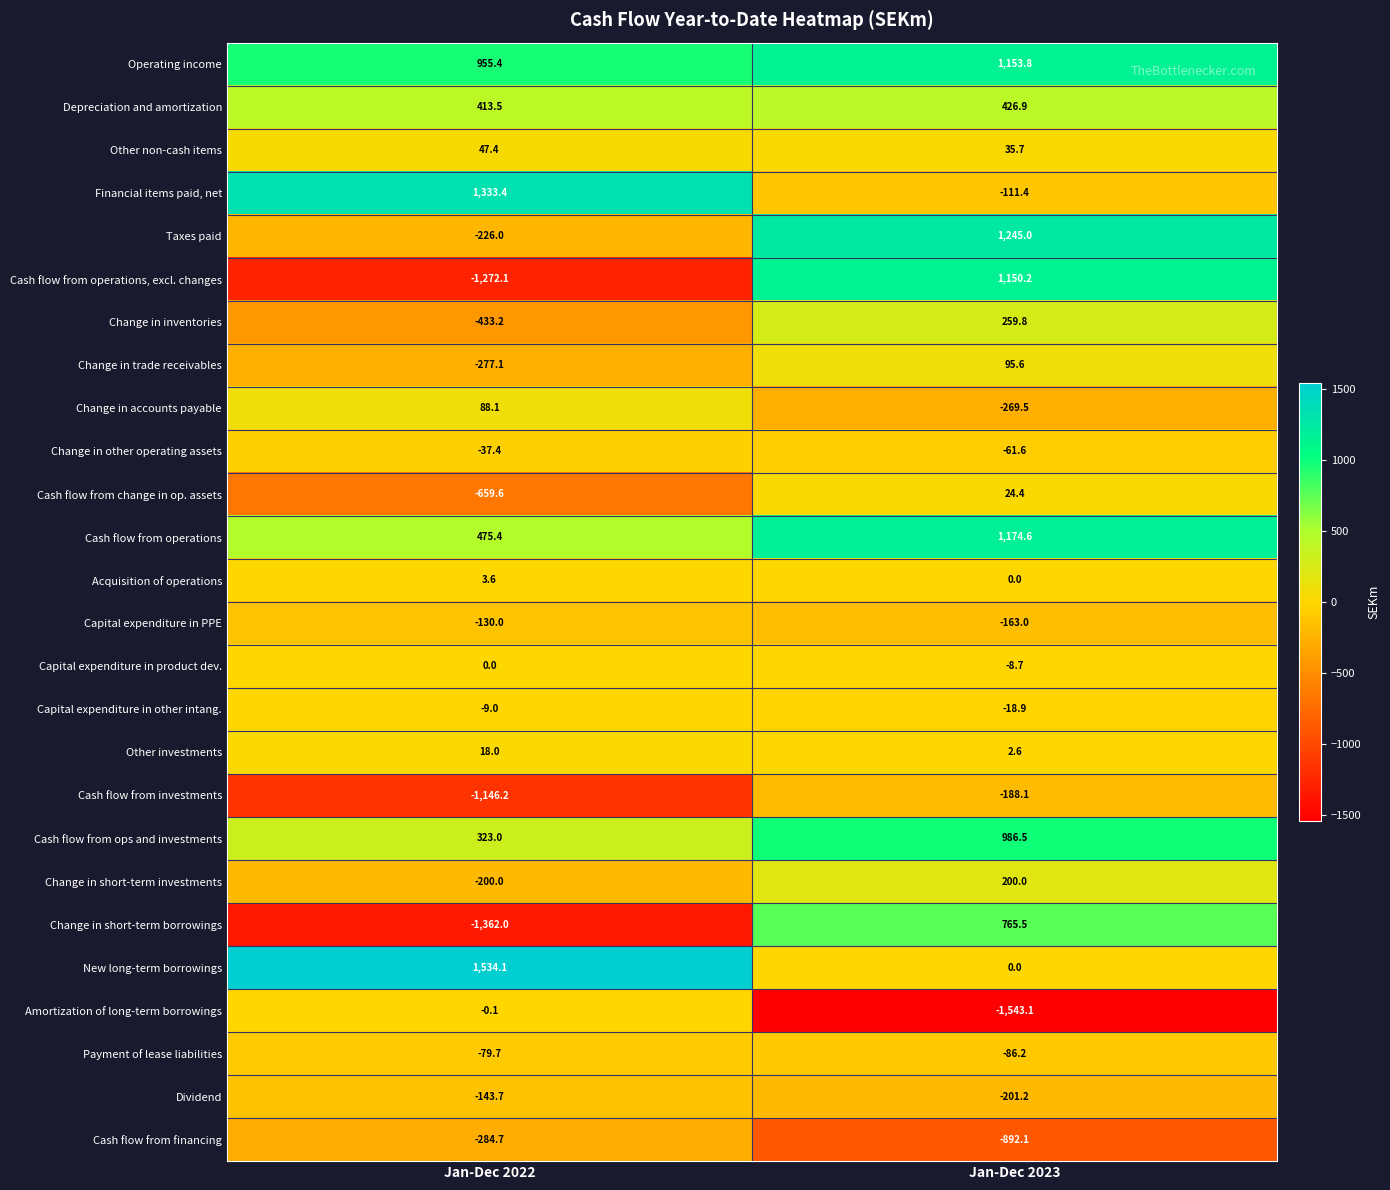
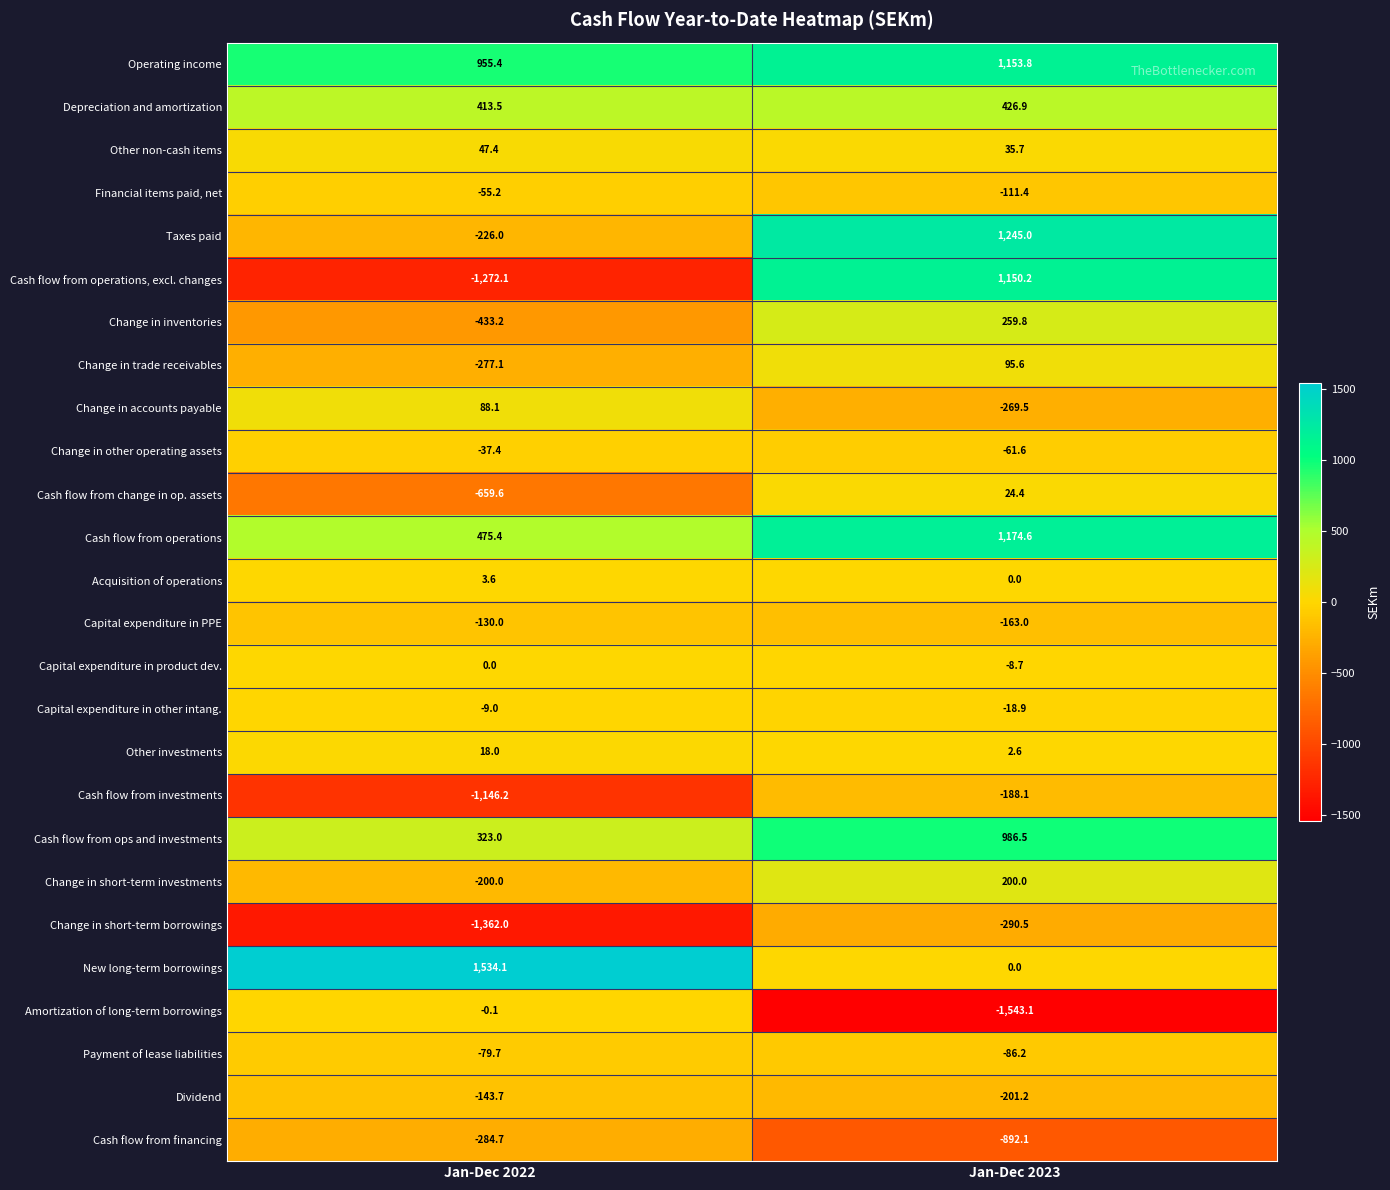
  {
    "Operating income": {
      "Jan-Dec 2022": "955.4"
    },
    "Depreciation and amortization": {
      "Jan-Dec 2022": "413.5",
      "Jan-Dec 2023": "426.9"
    },
    "Other non-cash items": {
      "Jan-Dec 2022": "47.4",
      "Jan-Dec 2023": "35.7"
    },
    "Financial items paid, net": {
-     "Jan-Dec 2022": "1,333.4",
+     "Jan-Dec 2022": "-55.2",
      "Jan-Dec 2023": "-111.4"
    },
    "Taxes paid": {
      "Jan-Dec 2022": "-226.0",
      "Jan-Dec 2023": "1,245.0"
    },
    "Cash flow from operations, excl. changes": {
      "Jan-Dec 2022": "-1,272.1",
      "Jan-Dec 2023": "1,150.2"
    },
    "Change in inventories": {
      "Jan-Dec 2022": "-433.2",
      "Jan-Dec 2023": "259.8"
    },
    "Change in trade receivables": {
      "Jan-Dec 2022": "-277.1",
      "Jan-Dec 2023": "95.6"
    },
    "Change in accounts payable": {
      "Jan-Dec 2022": "88.1",
      "Jan-Dec 2023": "-269.5"
    },
    "Change in other operating assets": {
      "Jan-Dec 2022": "-37.4",
      "Jan-Dec 2023": "-61.6"
    },
    "Cash flow from change in op. assets": {
      "Jan-Dec 2022": "-659.6",
      "Jan-Dec 2023": "24.4"
    },
    "Cash flow from operations": {
      "Jan-Dec 2022": "475.4",
      "Jan-Dec 2023": "1,174.6"
    },
    "Acquisition of operations": {
      "Jan-Dec 2022": "3.6",
      "Jan-Dec 2023": "0.0"
    },
    "Capital expenditure in PPE": {
      "Jan-Dec 2022": "-130.0",
      "Jan-Dec 2023": "-163.0"
    },
    "Capital expenditure in product dev.": {
      "Jan-Dec 2022": "0.0",
      "Jan-Dec 2023": "-8.7"
    },
    "Capital expenditure in other intang.": {
      "Jan-Dec 2022": "-9.0",
      "Jan-Dec 2023": "-18.9"
    },
    "Other investments": {
      "Jan-Dec 2022": "18.0",
      "Jan-Dec 2023": "2.6"
    },
    "Cash flow from investments": {
      "Jan-Dec 2022": "-1,146.2",
      "Jan-Dec 2023": "-188.1"
    },
    "Cash flow from ops and investments": {
      "Jan-Dec 2022": "323.0",
      "Jan-Dec 2023": "986.5"
    },
    "Change in short-term investments": {
      "Jan-Dec 2022": "-200.0",
      "Jan-Dec 2023": "200.0"
    },
    "Change in short-term borrowings": {
      "Jan-Dec 2022": "-1,362.0",
-     "Jan-Dec 2023": "765.5"
+     "Jan-Dec 2023": "-290.5"
    },
    "New long-term borrowings": {
      "Jan-Dec 2022": "1,534.1",
      "Jan-Dec 2023": "0.0"
    },
    "Amortization of long-term borrowings": {
      "Jan-Dec 2022": "-0.1",
      "Jan-Dec 2023": "-1,543.1"
    },
    "Payment of lease liabilities": {
      "Jan-Dec 2022": "-79.7",
      "Jan-Dec 2023": "-86.2"
    },
    "Dividend": {
      "Jan-Dec 2022": "-143.7",
      "Jan-Dec 2023": "-201.2"
    },
    "Cash flow from financing": {
      "Jan-Dec 2022": "-284.7",
      "Jan-Dec 2023": "-892.1"
    }
  }
